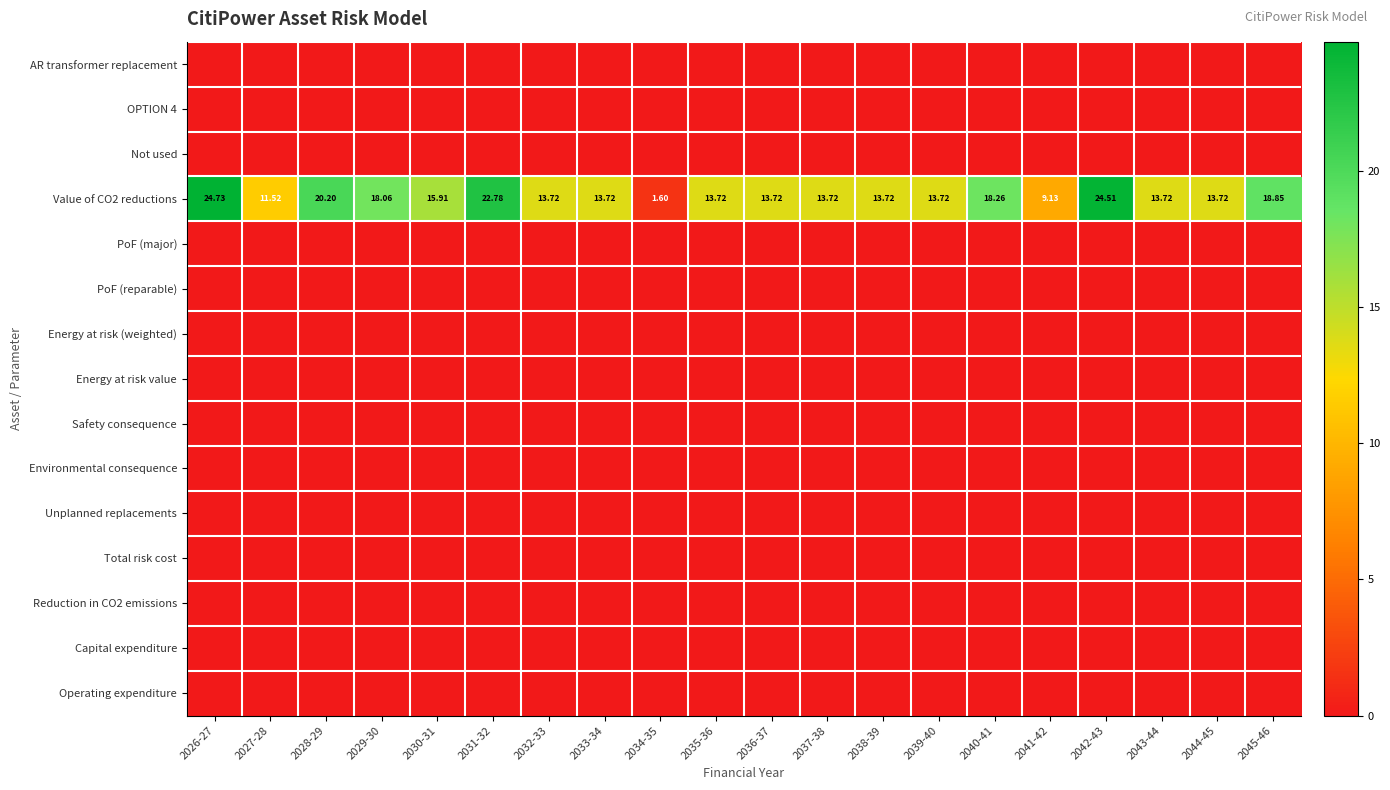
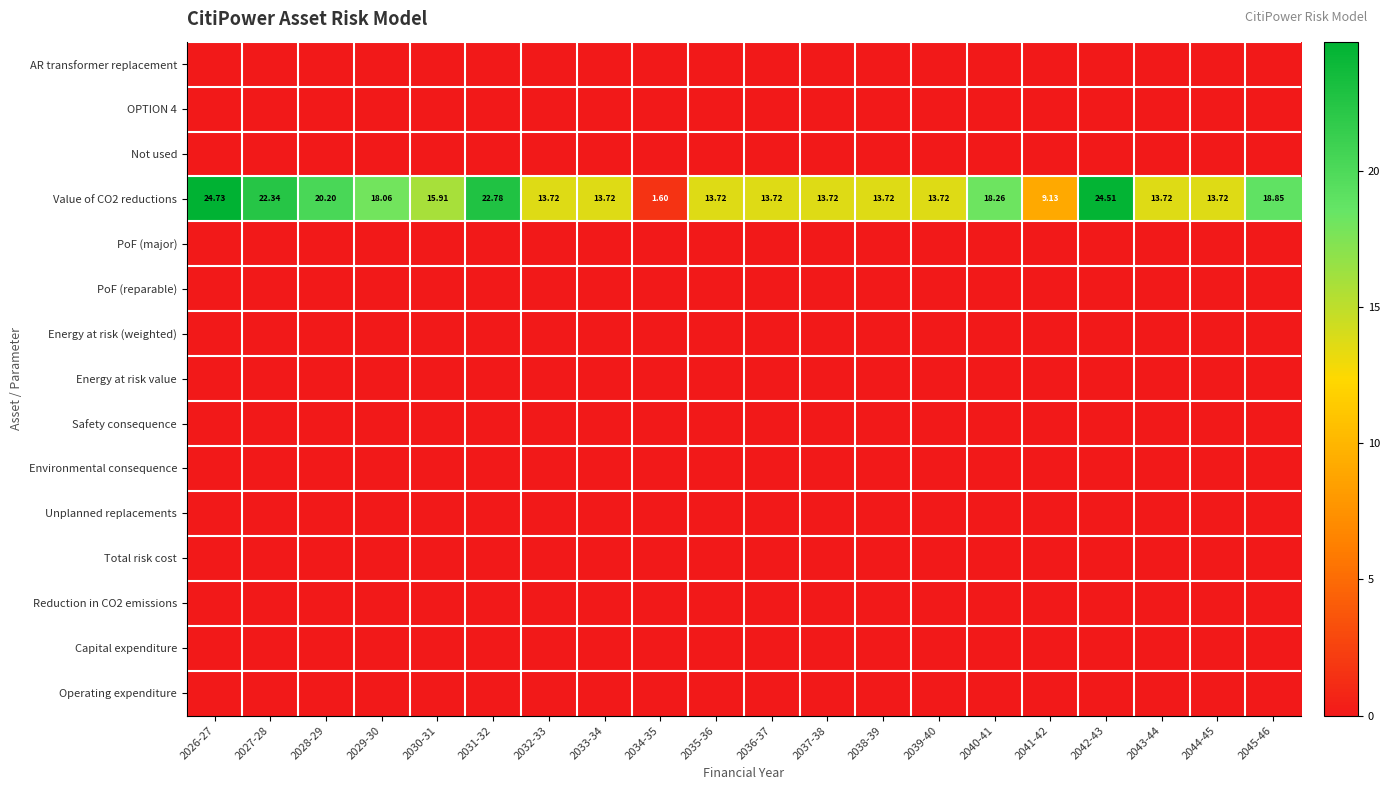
  {
    "Value of CO2 reductions": {
      "2026-27": 24.73,
-     "2027-28": 11.52,
+     "2027-28": 22.34,
      "2028-29": 20.20,
      "2029-30": 18.06,
      "2030-31": 15.91,
      "2031-32": 22.78,
      "2032-33": 13.72,
      "2033-34": 13.72,
      "2034-35": 1.60,
      "2035-36": 13.72,
      "2036-37": 13.72,
      "2037-38": 13.72,
      "2038-39": 13.72,
      "2039-40": 13.72,
      "2040-41": 18.26,
      "2041-42": 9.13,
      "2042-43": 24.51,
      "2043-44": 13.72,
      "2044-45": 13.72,
      "2045-46": 18.85
    }
  }
